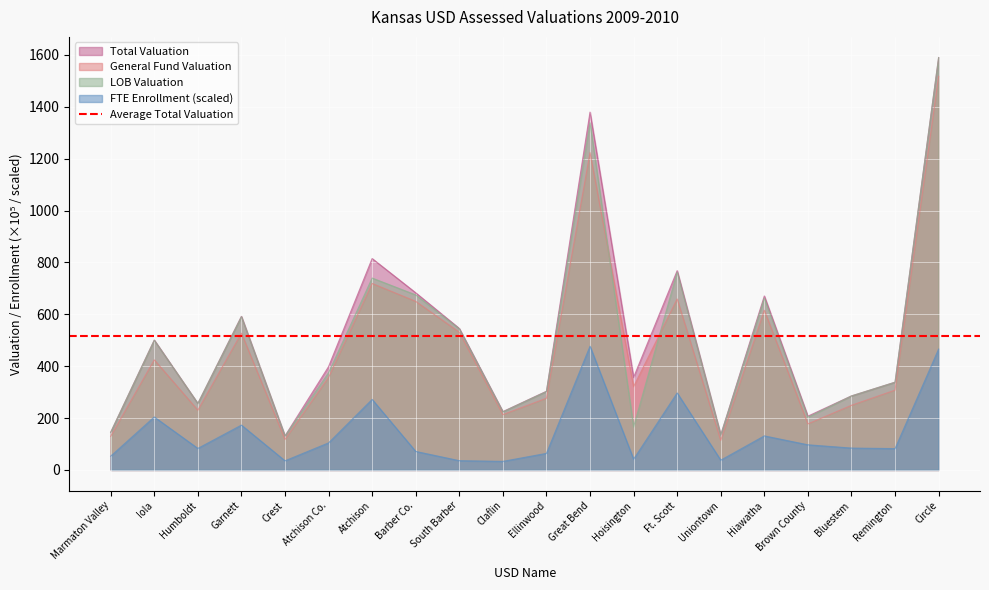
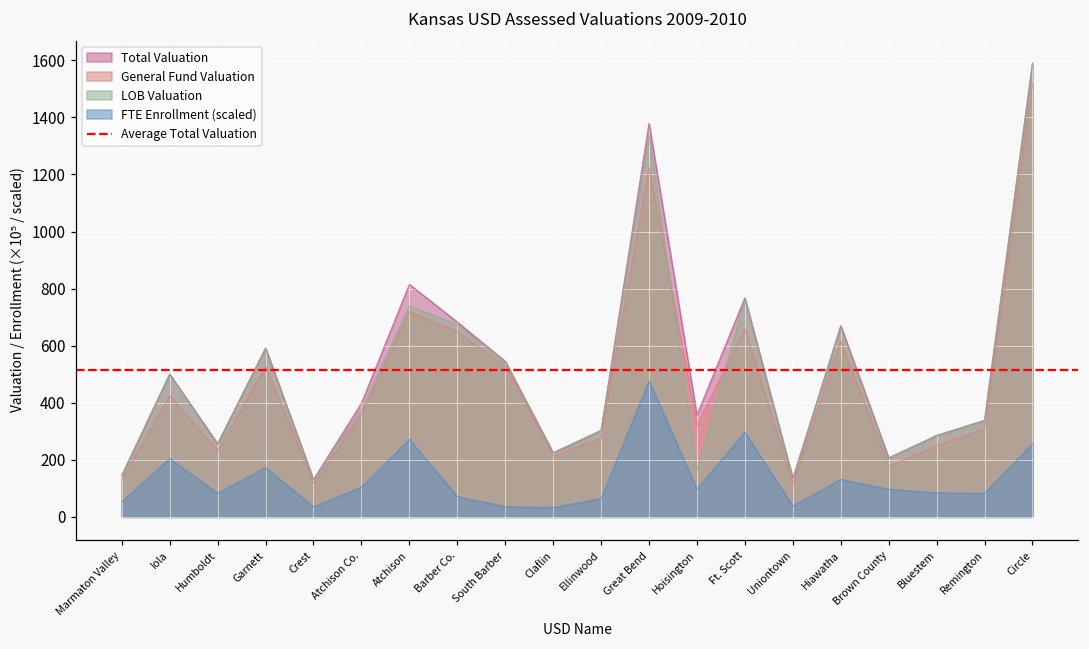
  {
    "LOB Valuation": {
      "Atchison Co.": 370,
      "Atchison": 740,
      "Great Bend": 1340,
      "Hoisington": 170
    },
    "FTE Enrollment (scaled)": {
      "Marmaton Valley": 50,
      "Iola": 200,
      "Humboldt": 80,
      "Garnett": 170,
      "Crest": 40,
      "Atchison Co.": 100,
      "Atchison": 270,
      "Barber Co.": 70,
      "South Barber": 40,
      "Claflin": 30,
      "Ellinwood": 60,
      "Great Bend": 480,
-     "Hoisington": 40,
+     "Hoisington": 100,
      "Ft. Scott": 300,
      "Uniontown": 40,
      "Hiawatha": 130,
      "Brown County": 100,
      "Bluestem": 80,
      "Remington": 80,
-     "Circle": 470
+     "Circle": 260
    }
  }
